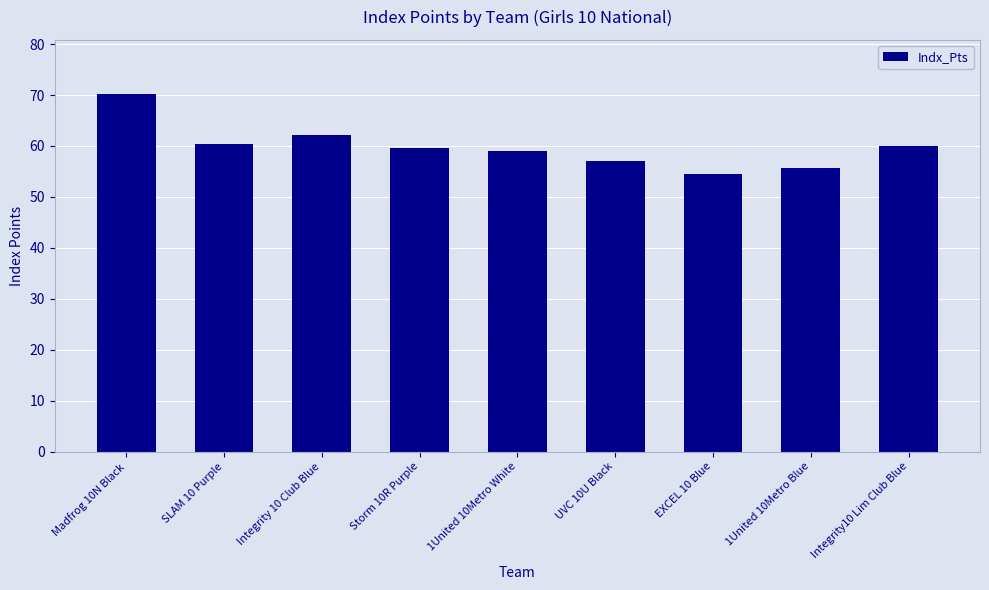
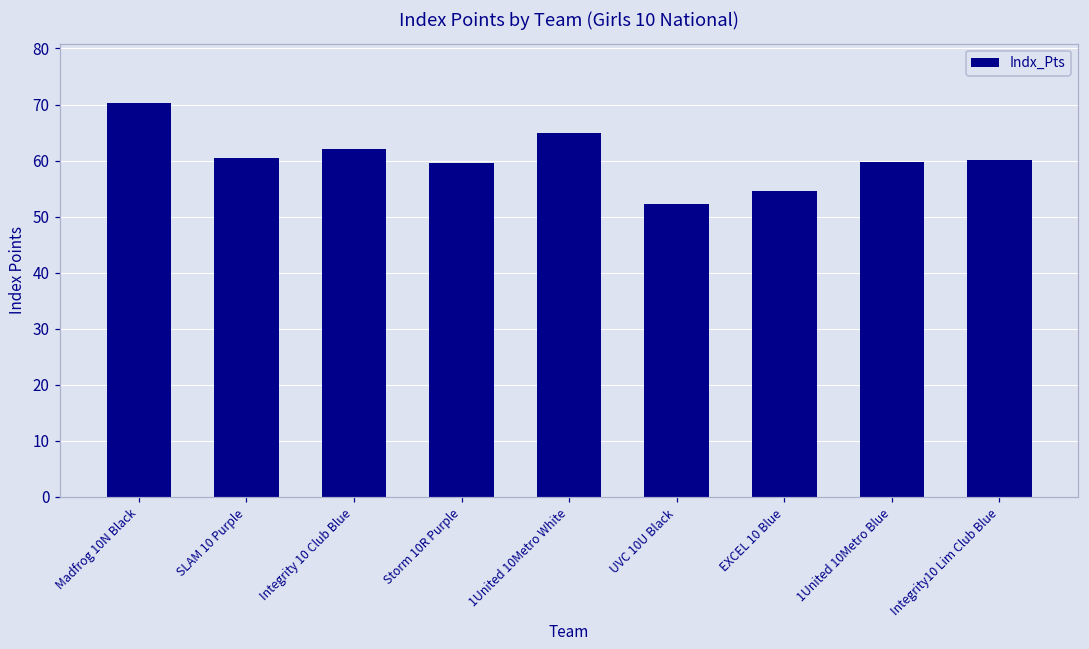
  {
    "Madfrog 10N Black": 70,
    "SLAM 10 Purple": 60,
    "Integrity 10 Club Blue": 62,
    "Storm 10R Purple": 60,
-   "1United 10Metro White": 59,
-   "UVC 10U Black": 57,
+   "1United 10Metro White": 65,
+   "UVC 10U Black": 52,
    "EXCEL 10 Blue": 55,
-   "1United 10Metro Blue": 56,
+   "1United 10Metro Blue": 60,
    "Integrity10 Lim Club Blue": 60
  }
